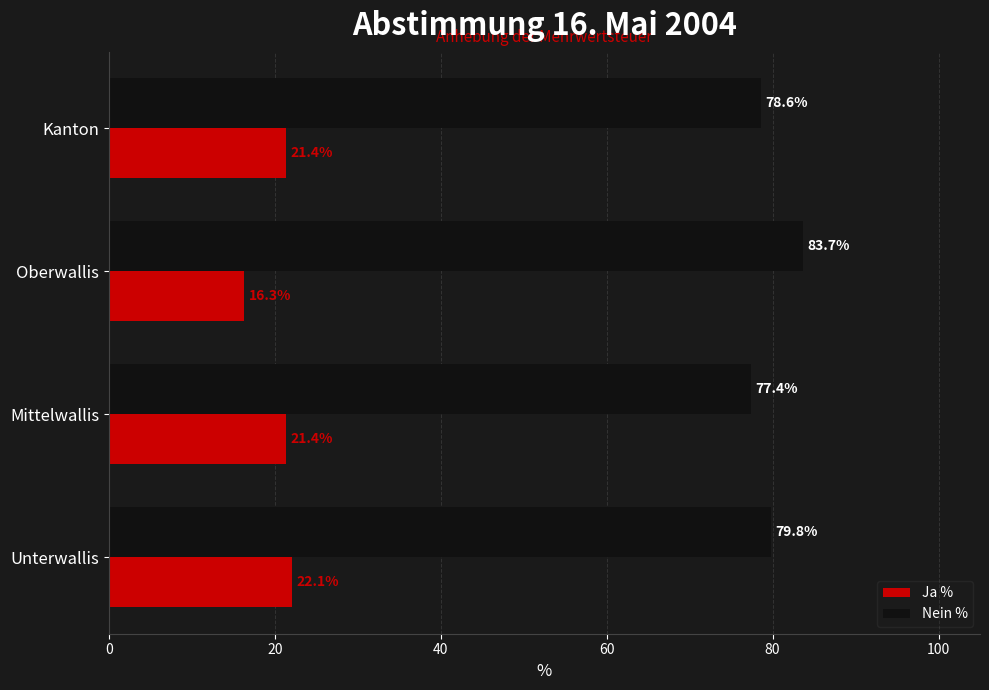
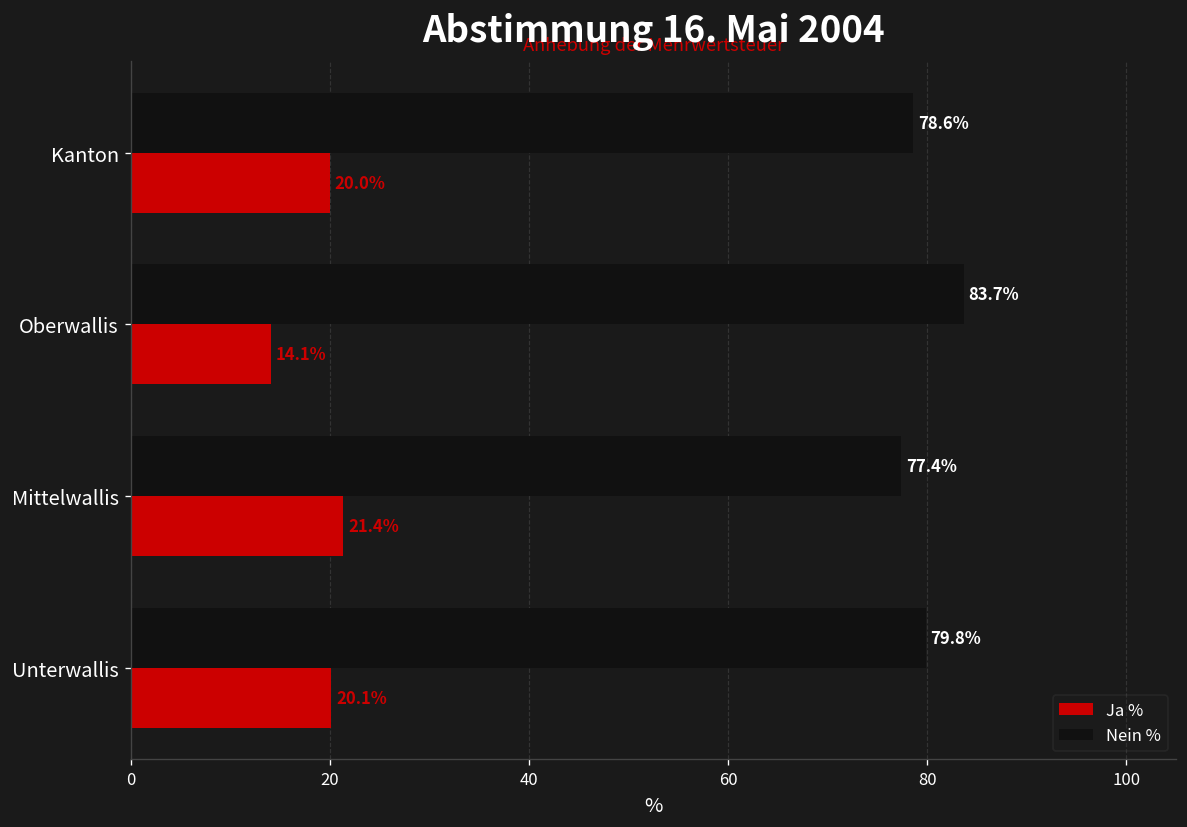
  {
    "Ja %": {
-     "Kanton": "21.4%",
-     "Oberwallis": "16.3%",
+     "Kanton": "20.0%",
+     "Oberwallis": "14.1%",
      "Mittelwallis": "21.4%",
-     "Unterwallis": "22.1%"
+     "Unterwallis": "20.1%"
    },
    "Nein %": {
      "Kanton": "78.6%",
      "Oberwallis": "83.7%",
      "Mittelwallis": "77.4%",
      "Unterwallis": "79.8%"
    }
  }
